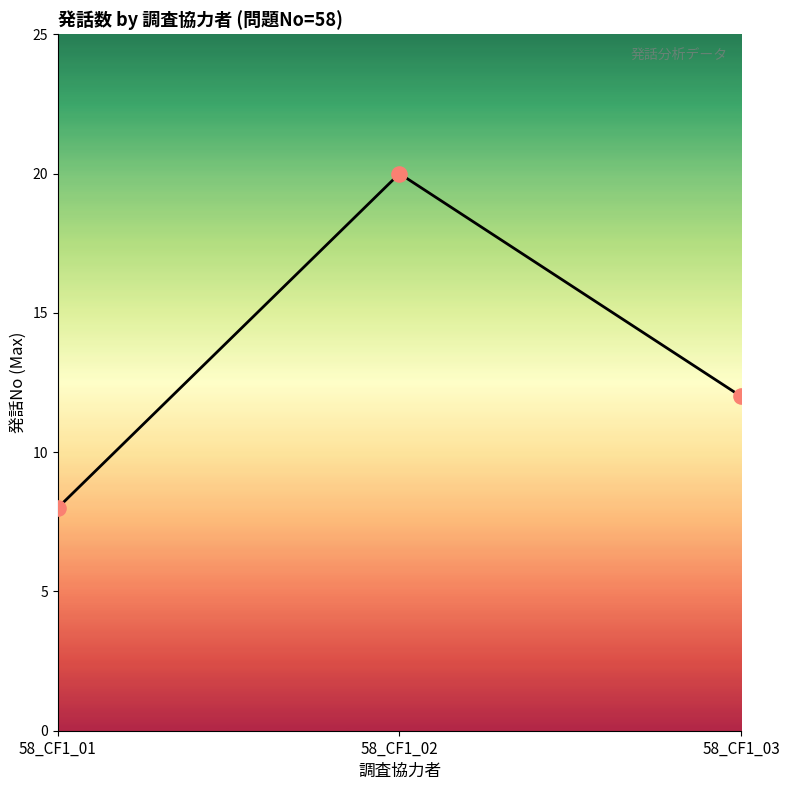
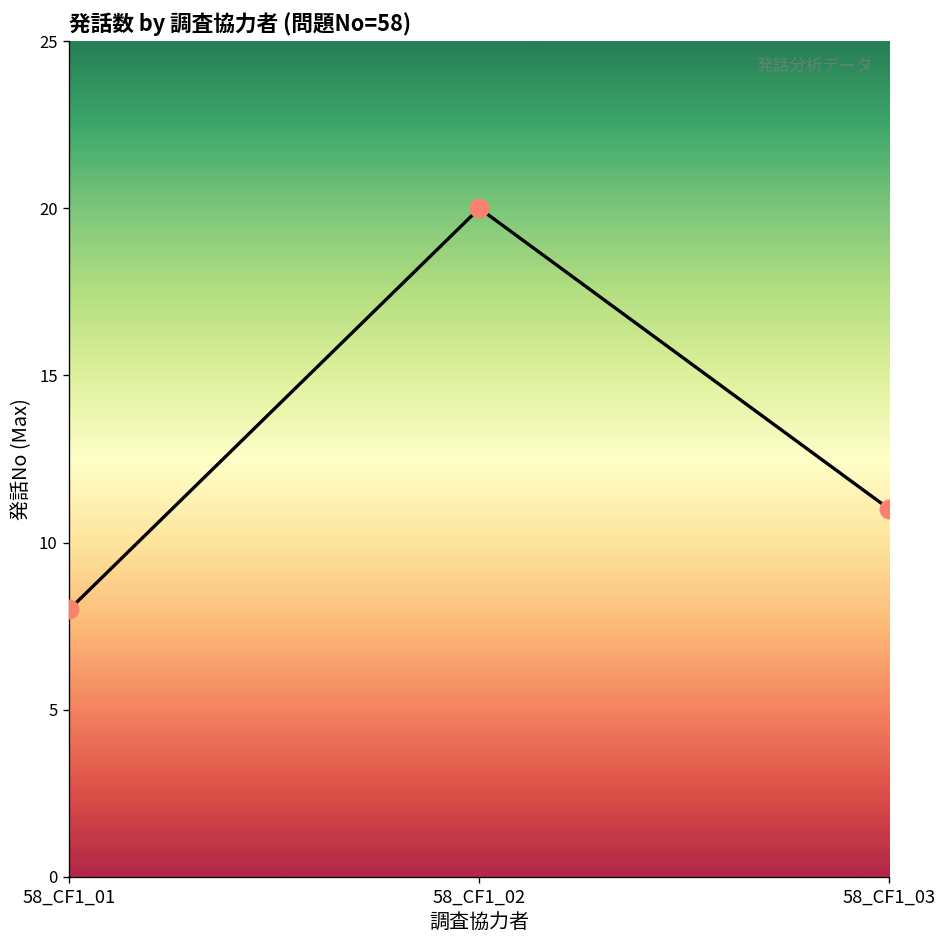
  {
    "58_CF1_01": 8,
    "58_CF1_02": 20,
-   "58_CF1_03": 12
+   "58_CF1_03": 11
  }
